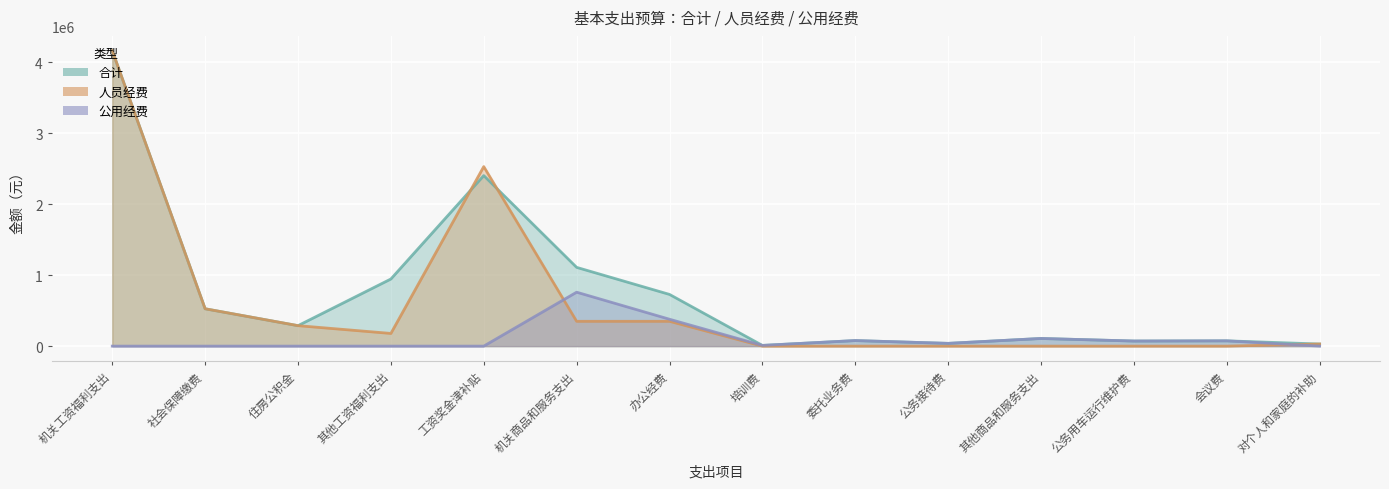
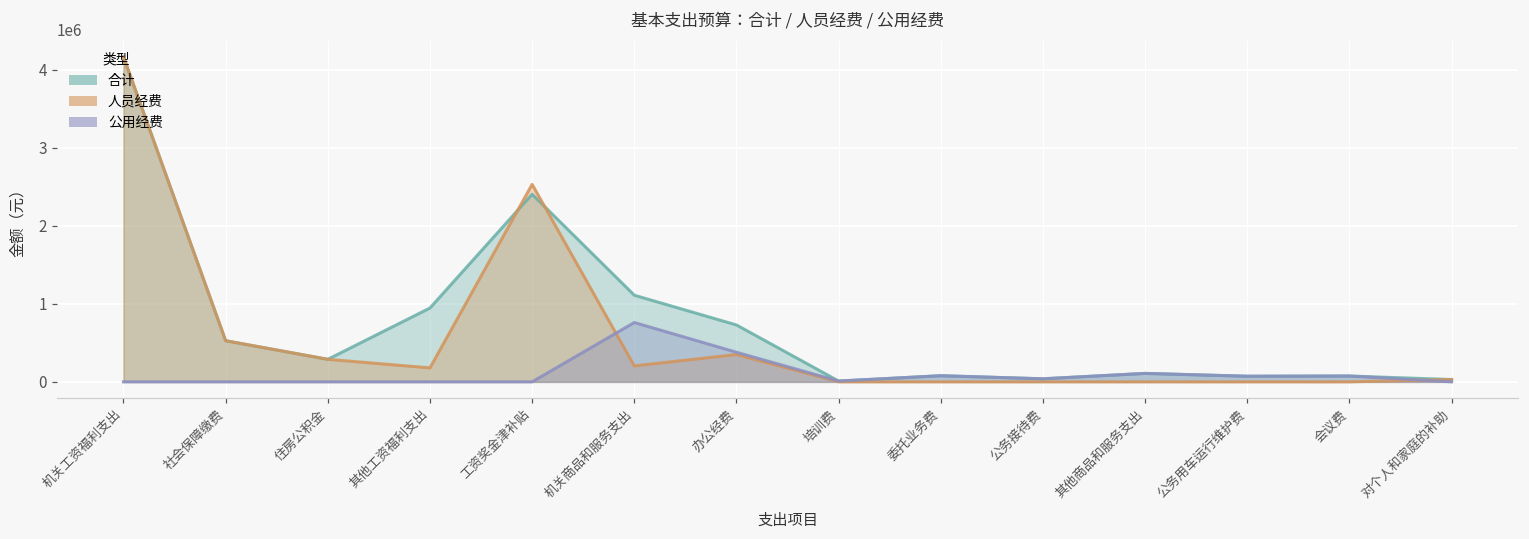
  {
    "人员经费": {
      "其他工资福利支出": 200000,
      "工资奖金津补贴": 2500000,
-     "机关商品和服务支出": 300000,
+     "机关商品和服务支出": 200000,
      "委托业务费": 0,
      "公务接待费": 0,
      "其他商品和服务支出": 0,
      "公务用车运行维护费": 0,
      "会议费": 0
    }
  }
